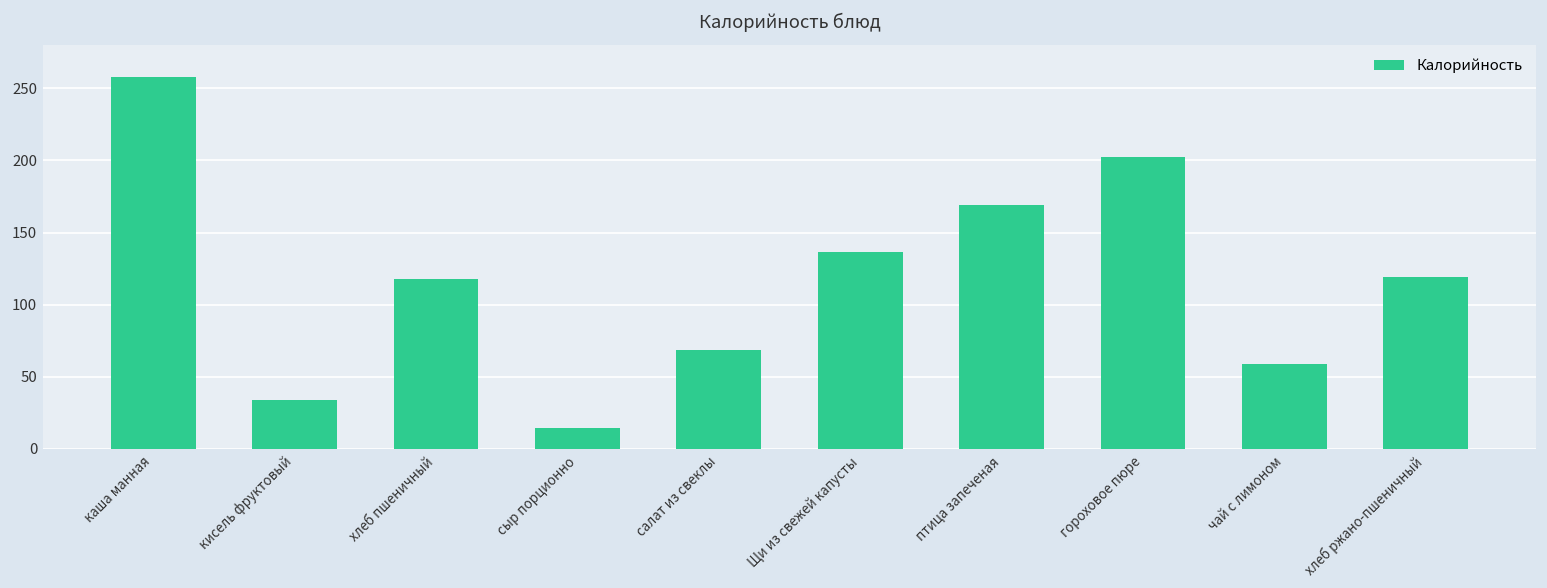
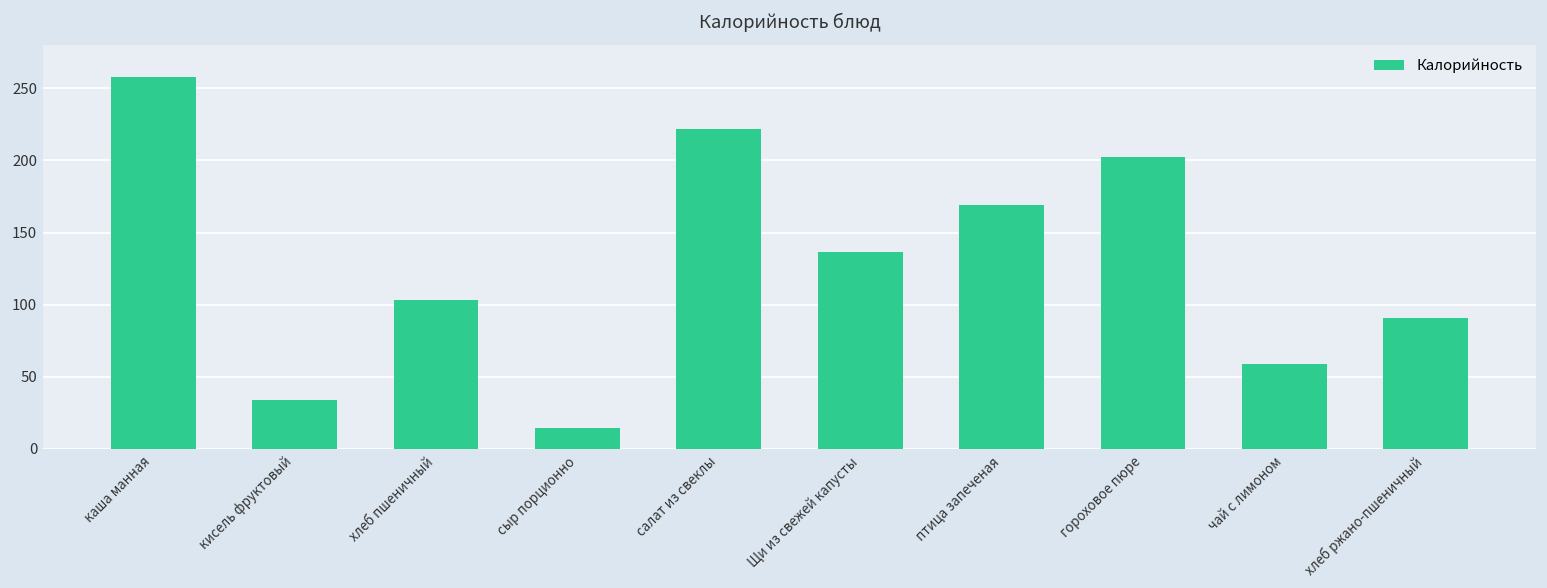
  {
    "каша манная": 258,
    "кисель фруктовый": 34,
-   "хлеб пшеничный": 118,
+   "хлеб пшеничный": 104,
    "сыр порционно": 14,
-   "салат из свеклы": 68,
+   "салат из свеклы": 222,
    "Щи из свежей капусты": 136,
    "птица запеченая": 169,
    "гороховое пюре": 203,
    "чай с лимоном": 59,
-   "хлеб ржано-пшеничный": 119
+   "хлеб ржано-пшеничный": 91
  }
